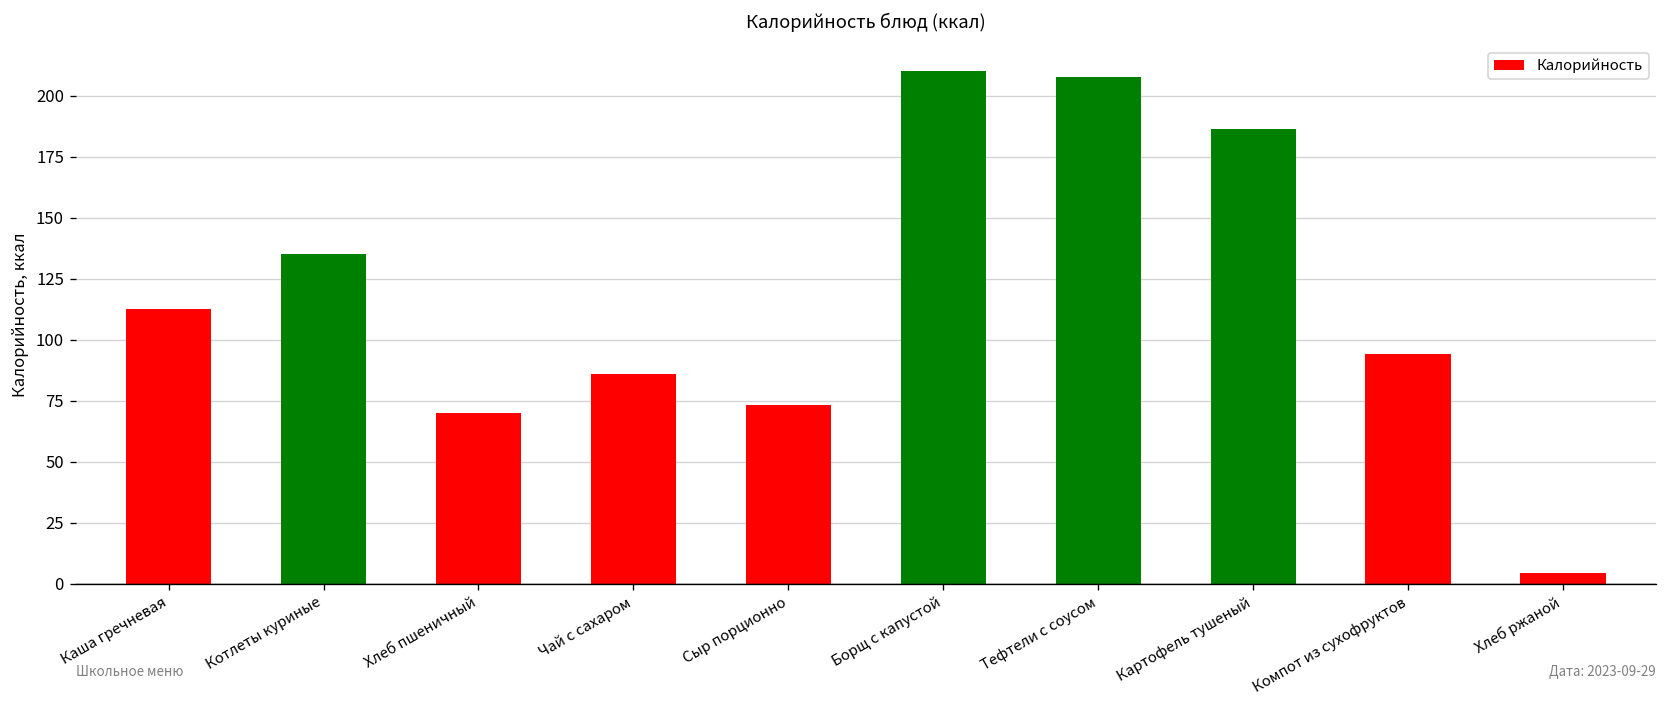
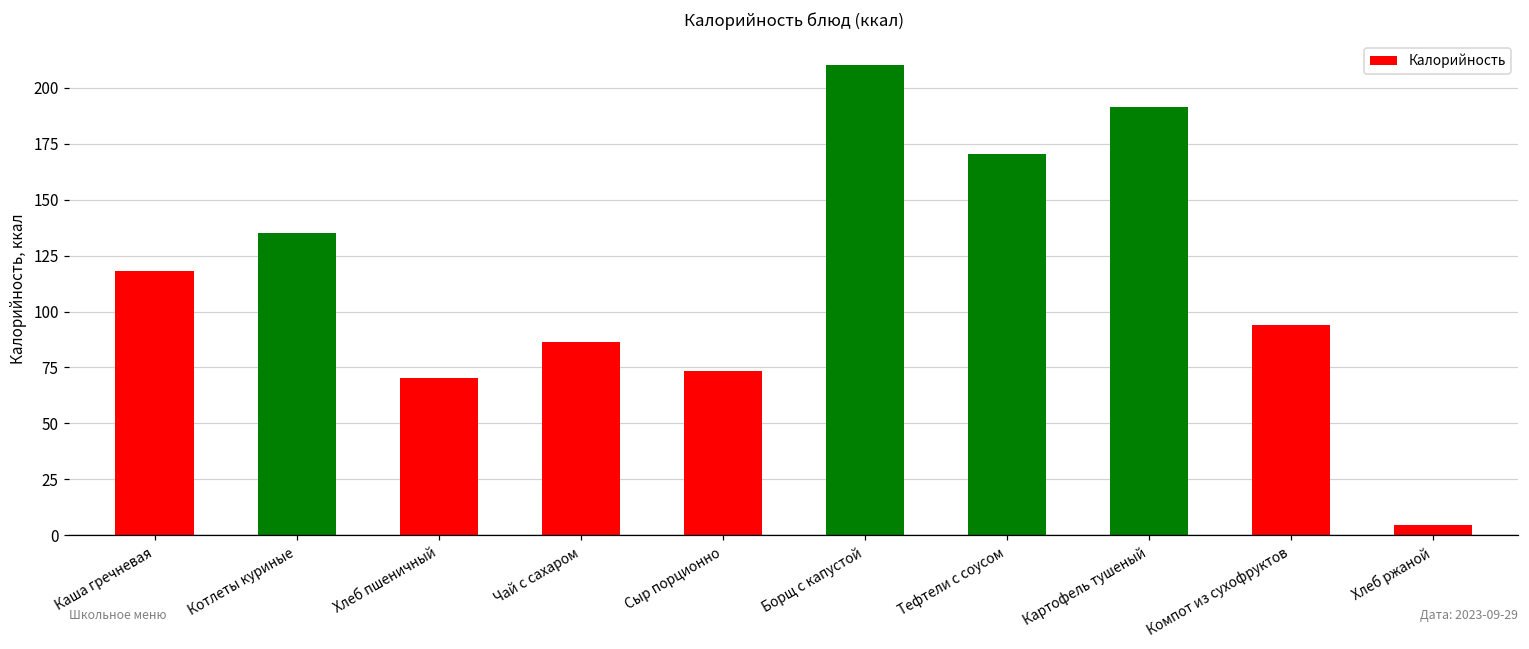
  {
-   "Каша гречневая": 113,
+   "Каша гречневая": 118,
    "Котлеты куриные": 135,
    "Хлеб пшеничный": 70,
    "Чай с сахаром": 86,
    "Сыр порционно": 73,
    "Борщ с капустой": 210,
-   "Тефтели с соусом": 208,
-   "Картофель тушеный": 187,
+   "Тефтели с соусом": 170,
+   "Картофель тушеный": 192,
    "Компот из сухофруктов": 94,
    "Хлеб ржаной": 4
  }
